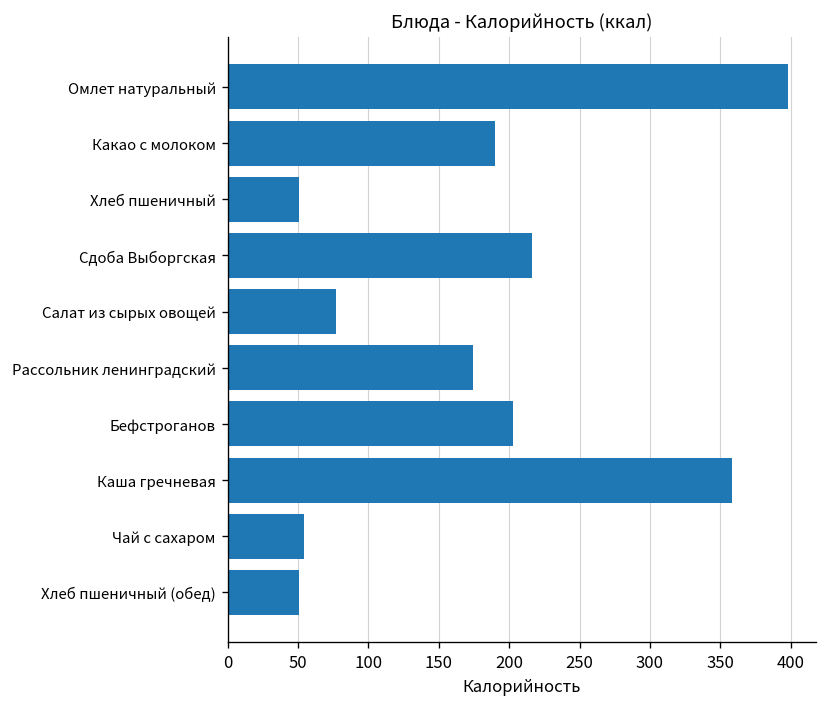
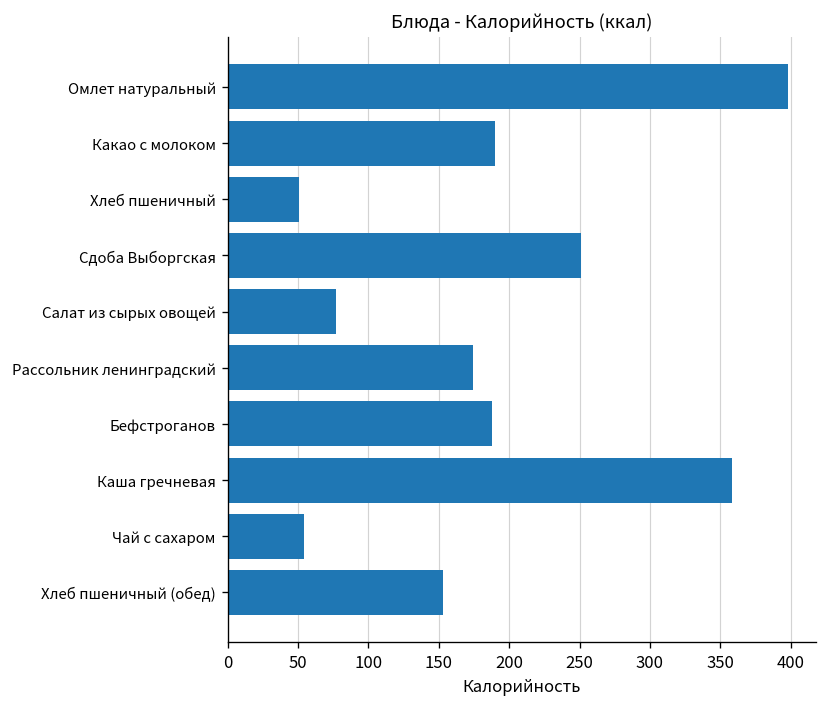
  {
    "Омлет натуральный": 398,
    "Какао с молоком": 190,
    "Хлеб пшеничный": 51,
-   "Сдоба Выборгская": 216,
+   "Сдоба Выборгская": 251,
    "Салат из сырых овощей": 77,
    "Рассольник ленинградский": 174,
-   "Бефстроганов": 203,
+   "Бефстроганов": 188,
    "Каша гречневая": 358,
    "Чай с сахаром": 54,
-   "Хлеб пшеничный (обед)": 51
+   "Хлеб пшеничный (обед)": 153
  }
